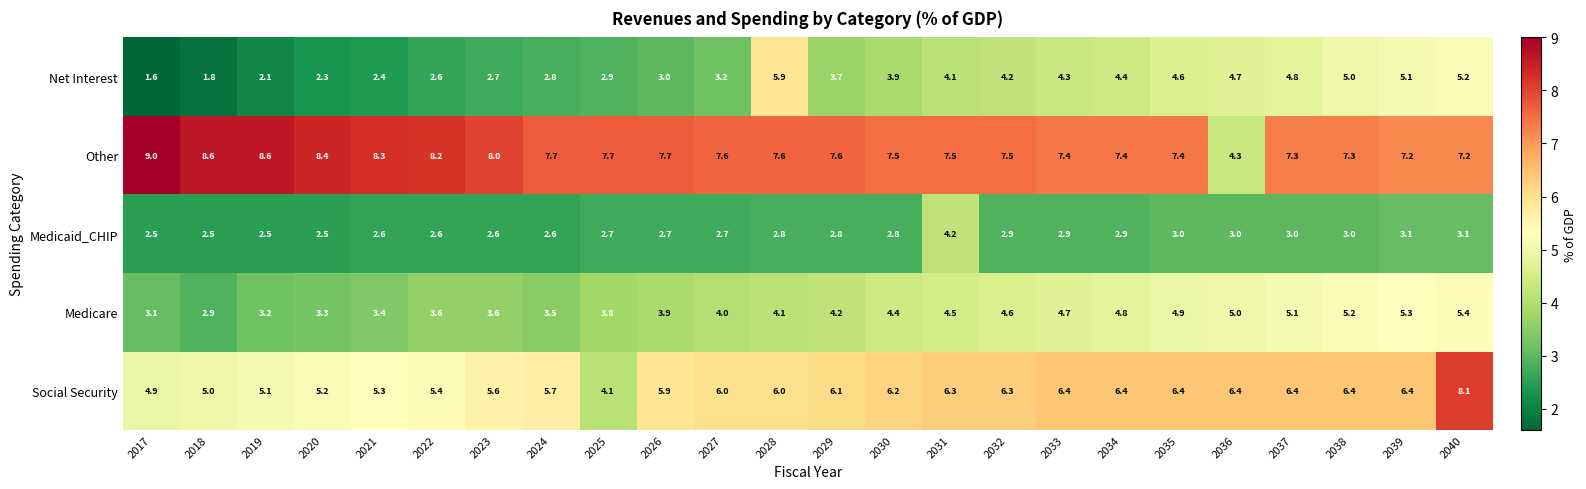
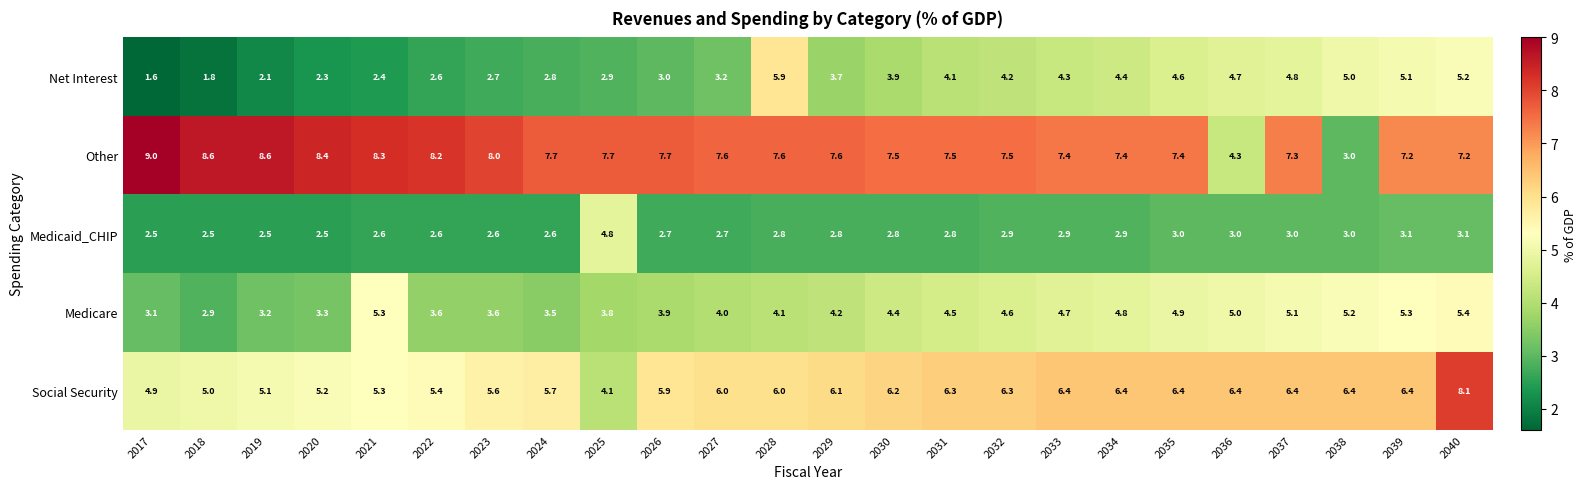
  {
    "Net Interest": {
      "2017": 1.6,
      "2018": 1.8,
      "2019": 2.1,
      "2020": 2.3,
      "2021": 2.4,
      "2022": 2.6,
      "2023": 2.7,
      "2024": 2.8,
      "2025": 2.9,
      "2026": 3.0,
      "2027": 3.2,
      "2028": 5.9,
      "2029": 3.7,
      "2030": 3.9,
      "2031": 4.1,
      "2032": 4.2,
      "2033": 4.3,
      "2034": 4.4,
      "2035": 4.6,
      "2036": 4.7,
      "2037": 4.8,
      "2038": 5.0,
      "2039": 5.1,
      "2040": 5.2
    },
    "Other": {
      "2017": 9.0,
      "2018": 8.6,
      "2019": 8.6,
      "2020": 8.4,
      "2021": 8.3,
      "2022": 8.2,
      "2023": 8.0,
      "2024": 7.7,
      "2025": 7.7,
      "2026": 7.7,
      "2027": 7.6,
      "2028": 7.6,
      "2029": 7.6,
      "2030": 7.5,
      "2031": 7.5,
      "2032": 7.5,
      "2033": 7.4,
      "2034": 7.4,
      "2035": 7.4,
      "2036": 4.3,
      "2037": 7.3,
-     "2038": 7.3,
+     "2038": 3.0,
      "2039": 7.2,
      "2040": 7.2
    },
    "Medicaid_CHIP": {
      "2017": 2.5,
      "2018": 2.5,
      "2019": 2.5,
      "2020": 2.5,
      "2021": 2.6,
      "2022": 2.6,
      "2023": 2.6,
      "2024": 2.6,
-     "2025": 2.7,
+     "2025": 4.8,
      "2026": 2.7,
      "2027": 2.7,
      "2028": 2.8,
      "2029": 2.8,
      "2030": 2.8,
-     "2031": 4.2,
+     "2031": 2.8,
      "2032": 2.9,
      "2033": 2.9,
      "2034": 2.9,
      "2035": 3.0,
      "2036": 3.0,
      "2037": 3.0,
      "2038": 3.0,
      "2039": 3.1,
      "2040": 3.1
    },
    "Medicare": {
      "2017": 3.1,
      "2018": 2.9,
      "2019": 3.2,
      "2020": 3.3,
-     "2021": 3.4,
+     "2021": 5.3,
      "2022": 3.6,
      "2023": 3.6,
      "2024": 3.5,
      "2025": 3.8,
      "2026": 3.9,
      "2027": 4.0,
      "2028": 4.1,
      "2029": 4.2,
      "2030": 4.4,
      "2031": 4.5,
      "2032": 4.6,
      "2033": 4.7,
      "2034": 4.8,
      "2035": 4.9,
      "2036": 5.0,
      "2037": 5.1,
      "2038": 5.2,
      "2039": 5.3,
      "2040": 5.4
    },
    "Social Security": {
      "2017": 4.9,
      "2018": 5.0,
      "2019": 5.1,
      "2020": 5.2,
      "2021": 5.3,
      "2022": 5.4,
      "2023": 5.6,
      "2024": 5.7,
      "2025": 4.1,
      "2026": 5.9,
      "2027": 6.0,
      "2028": 6.0,
      "2029": 6.1,
      "2030": 6.2,
      "2031": 6.3,
      "2032": 6.3,
      "2033": 6.4,
      "2034": 6.4,
      "2035": 6.4,
      "2036": 6.4,
      "2037": 6.4,
      "2038": 6.4,
      "2039": 6.4,
      "2040": 8.1
    }
  }
